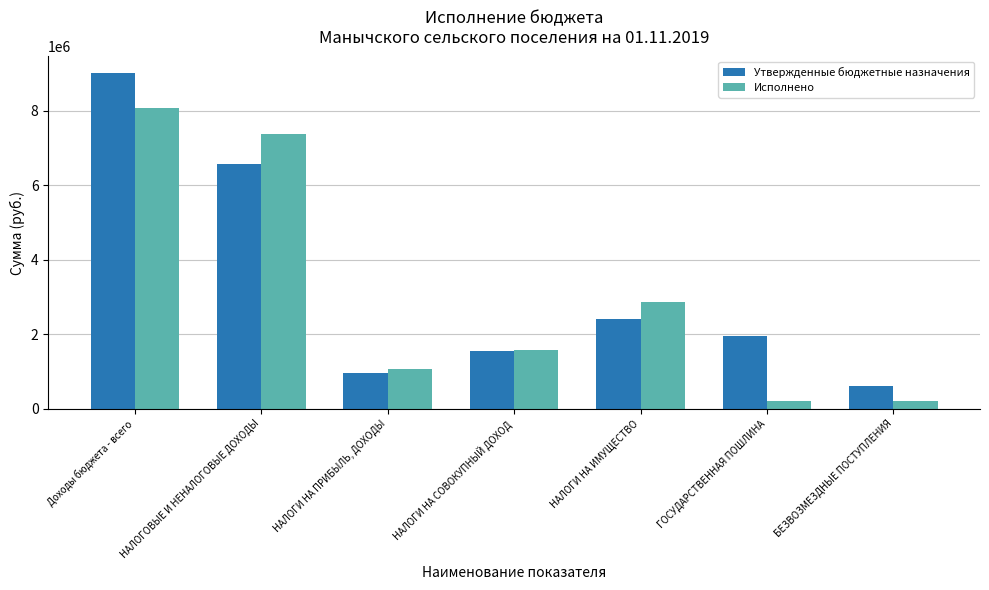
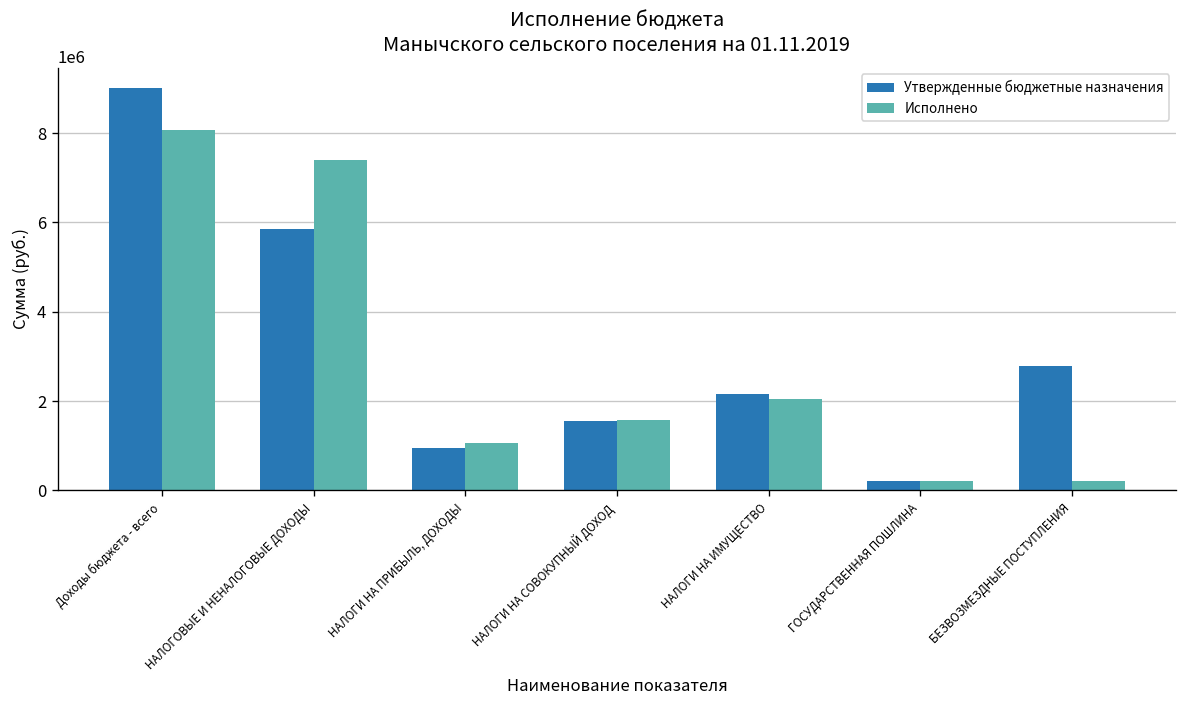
  {
    "Утвержденные бюджетные назначения": {
      "Доходы бюджета - всего": 9000000,
-     "НАЛОГОВЫЕ И НЕНАЛОГОВЫЕ ДОХОДЫ": 6600000,
+     "НАЛОГОВЫЕ И НЕНАЛОГОВЫЕ ДОХОДЫ": 5800000,
      "НАЛОГИ НА ПРИБЫЛЬ, ДОХОДЫ": 1000000,
      "НАЛОГИ НА СОВОКУПНЫЙ ДОХОД": 1500000,
-     "НАЛОГИ НА ИМУЩЕСТВО": 2400000,
-     "ГОСУДАРСТВЕННАЯ ПОШЛИНА": 2000000,
-     "БЕЗВОЗМЕЗДНЫЕ ПОСТУПЛЕНИЯ": 600000
+     "НАЛОГИ НА ИМУЩЕСТВО": 2200000,
+     "ГОСУДАРСТВЕННАЯ ПОШЛИНА": 200000,
+     "БЕЗВОЗМЕЗДНЫЕ ПОСТУПЛЕНИЯ": 2800000
    },
    "Исполнено": {
      "Доходы бюджета - всего": 8100000,
      "НАЛОГОВЫЕ И НЕНАЛОГОВЫЕ ДОХОДЫ": 7400000,
      "НАЛОГИ НА ПРИБЫЛЬ, ДОХОДЫ": 1100000,
      "НАЛОГИ НА СОВОКУПНЫЙ ДОХОД": 1600000,
-     "НАЛОГИ НА ИМУЩЕСТВО": 2900000,
+     "НАЛОГИ НА ИМУЩЕСТВО": 2100000,
      "ГОСУДАРСТВЕННАЯ ПОШЛИНА": 200000,
      "БЕЗВОЗМЕЗДНЫЕ ПОСТУПЛЕНИЯ": 200000
    }
  }
